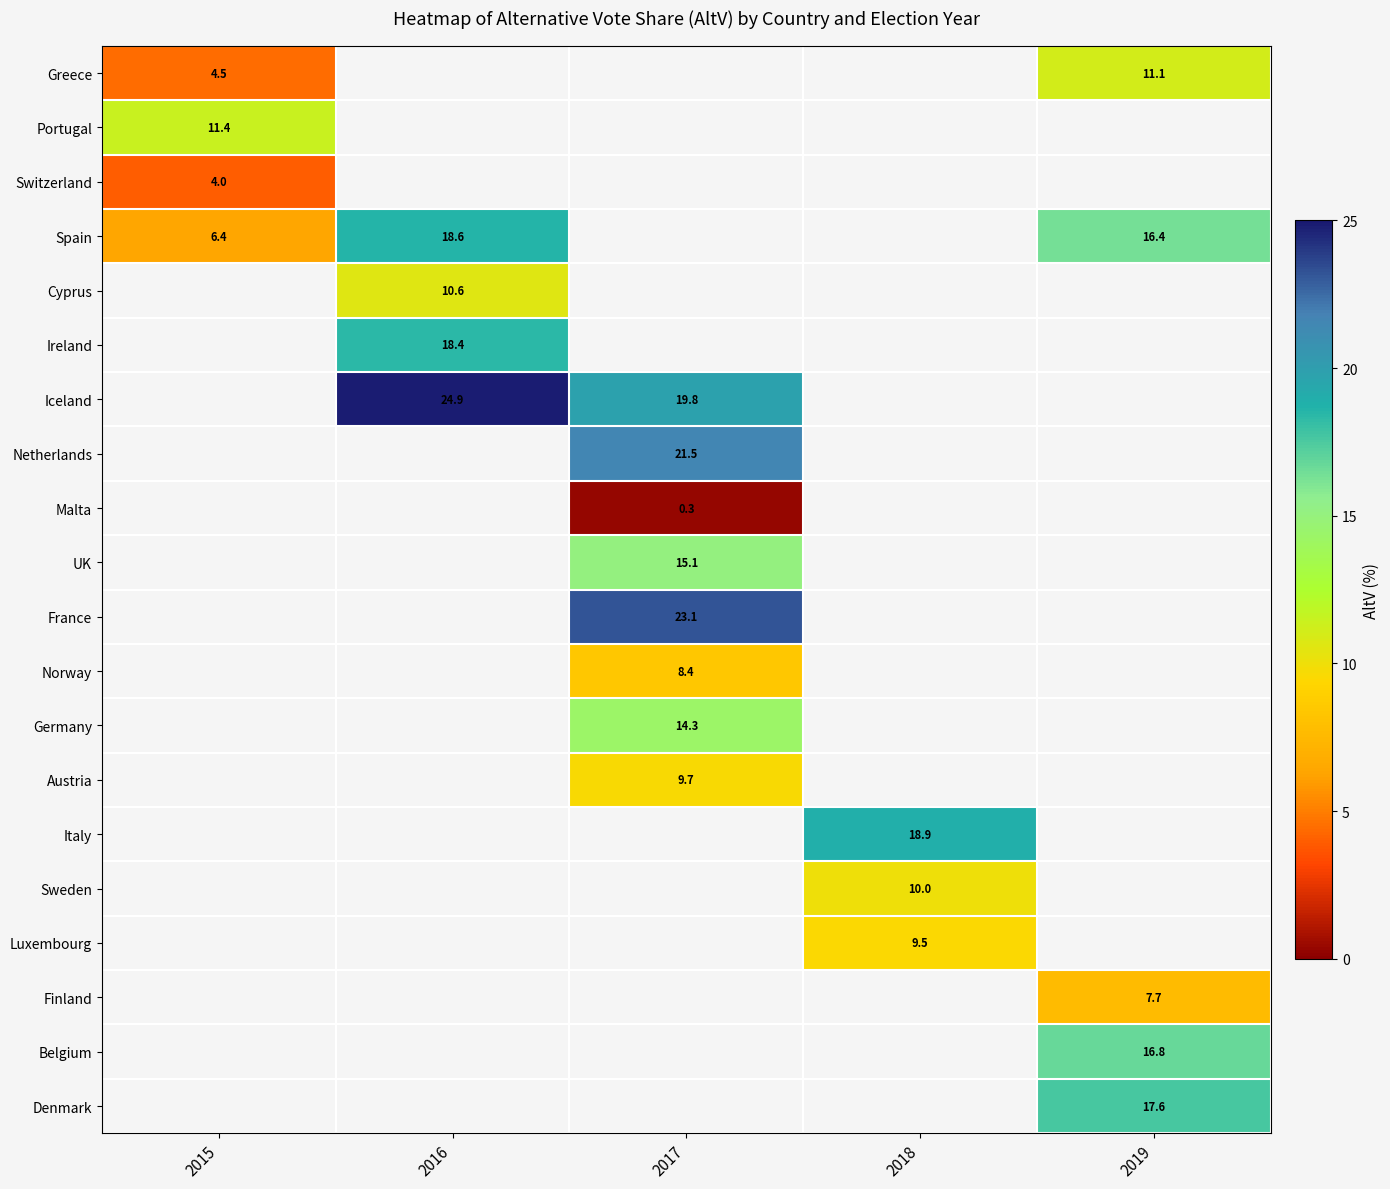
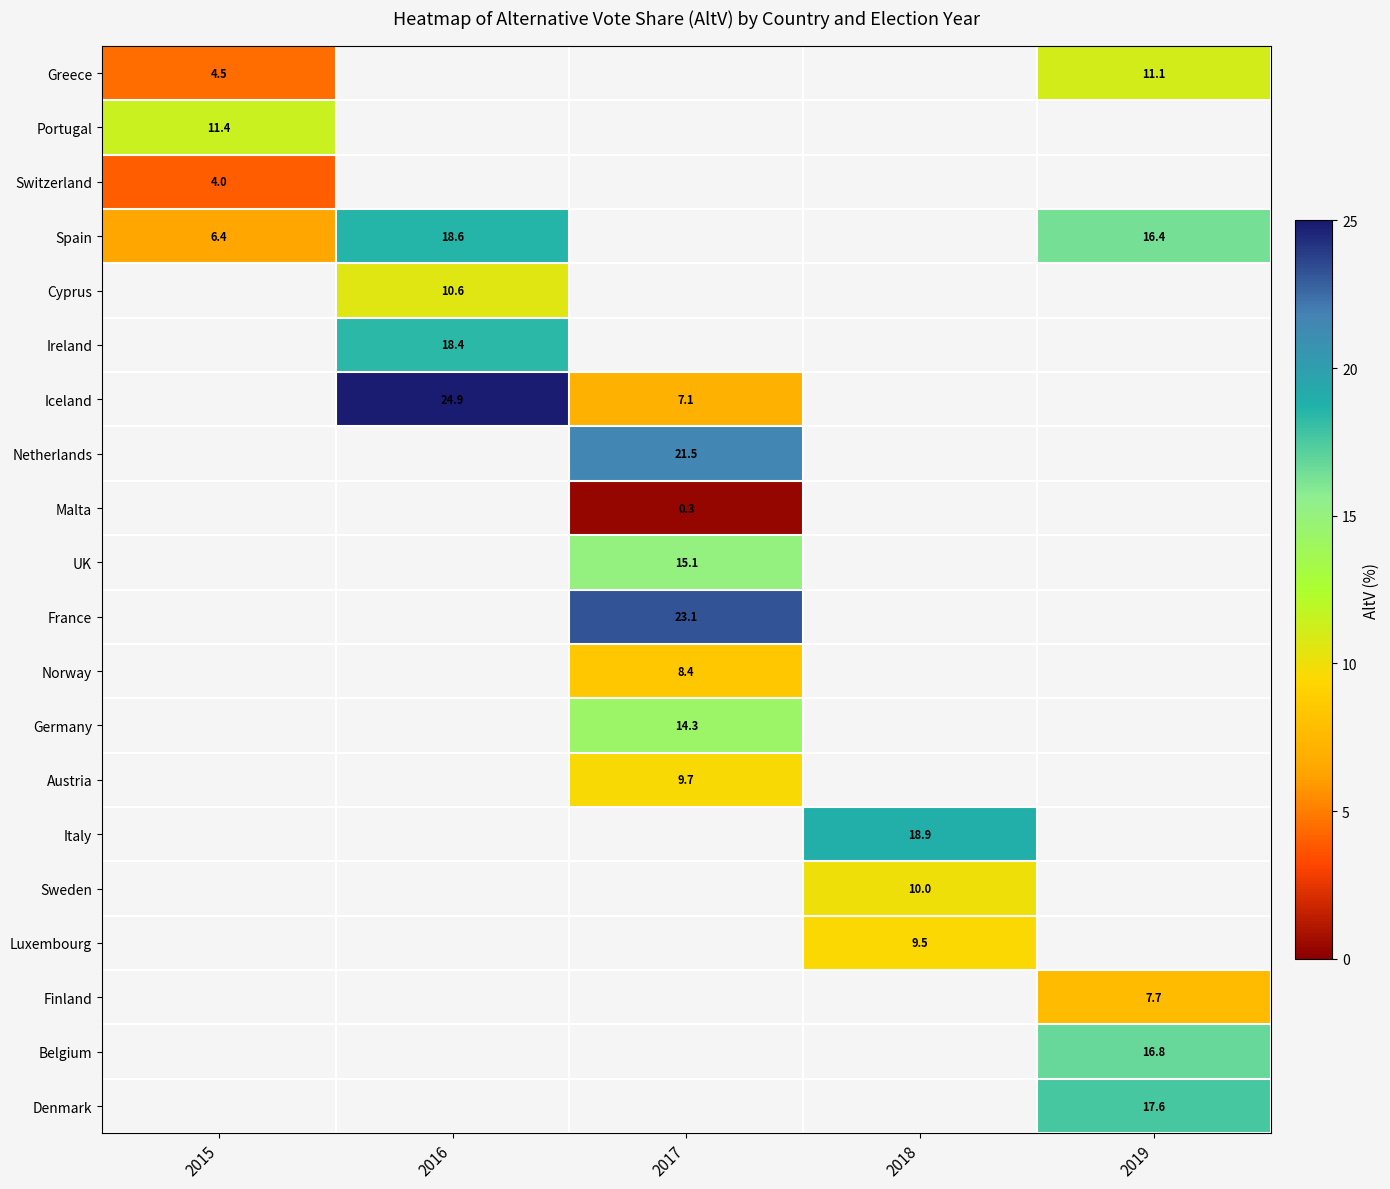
  {
    "Greece": {
      "2015": 4.5,
      "2019": 11.1
    },
    "Portugal": {
      "2015": 11.4
    },
    "Switzerland": {
      "2015": 4.0
    },
    "Spain": {
      "2015": 6.4,
      "2016": 18.6,
      "2019": 16.4
    },
    "Cyprus": {
      "2016": 10.6
    },
    "Ireland": {
      "2016": 18.4
    },
    "Iceland": {
      "2016": 24.9,
-     "2017": 19.8
+     "2017": 7.1
    },
    "Netherlands": {
      "2017": 21.5
    },
    "Malta": {
      "2017": 0.3
    },
    "UK": {
      "2017": 15.1
    },
    "France": {
      "2017": 23.1
    },
    "Norway": {
      "2017": 8.4
    },
    "Germany": {
      "2017": 14.3
    },
    "Austria": {
      "2017": 9.7
    },
    "Italy": {
      "2018": 18.9
    },
    "Sweden": {
      "2018": 10.0
    },
    "Luxembourg": {
      "2018": 9.5
    },
    "Finland": {
      "2019": 7.7
    },
    "Belgium": {
      "2019": 16.8
    },
    "Denmark": {
      "2019": 17.6
    }
  }
